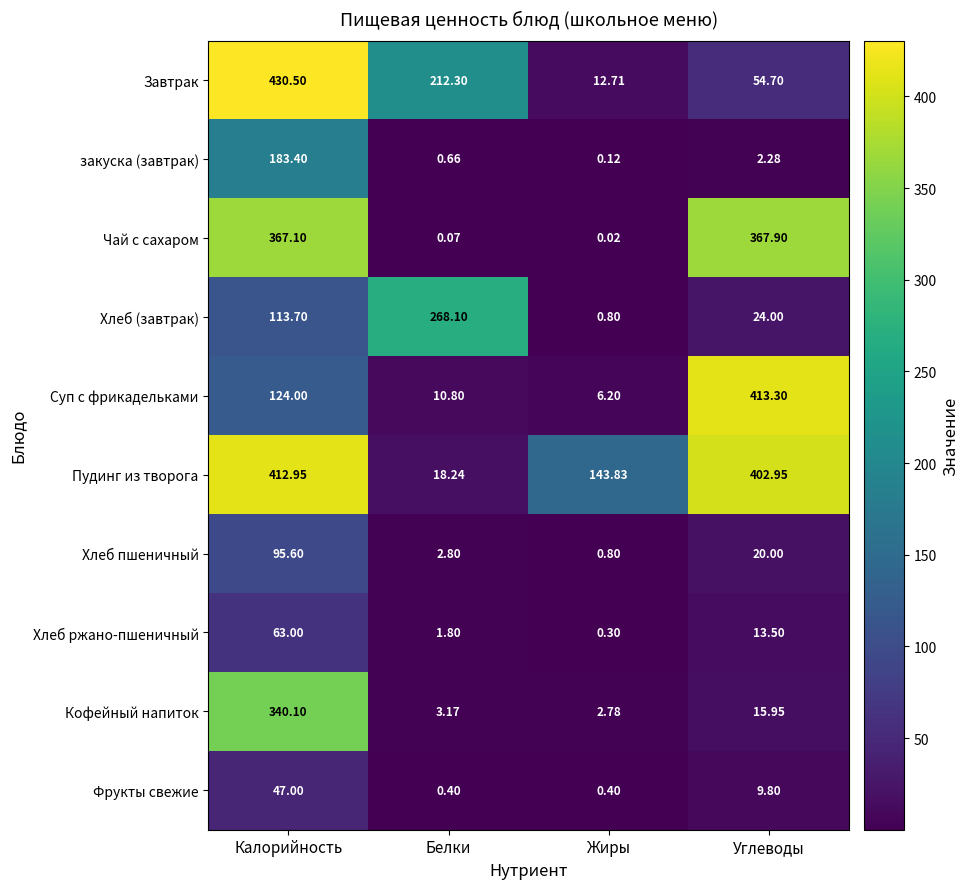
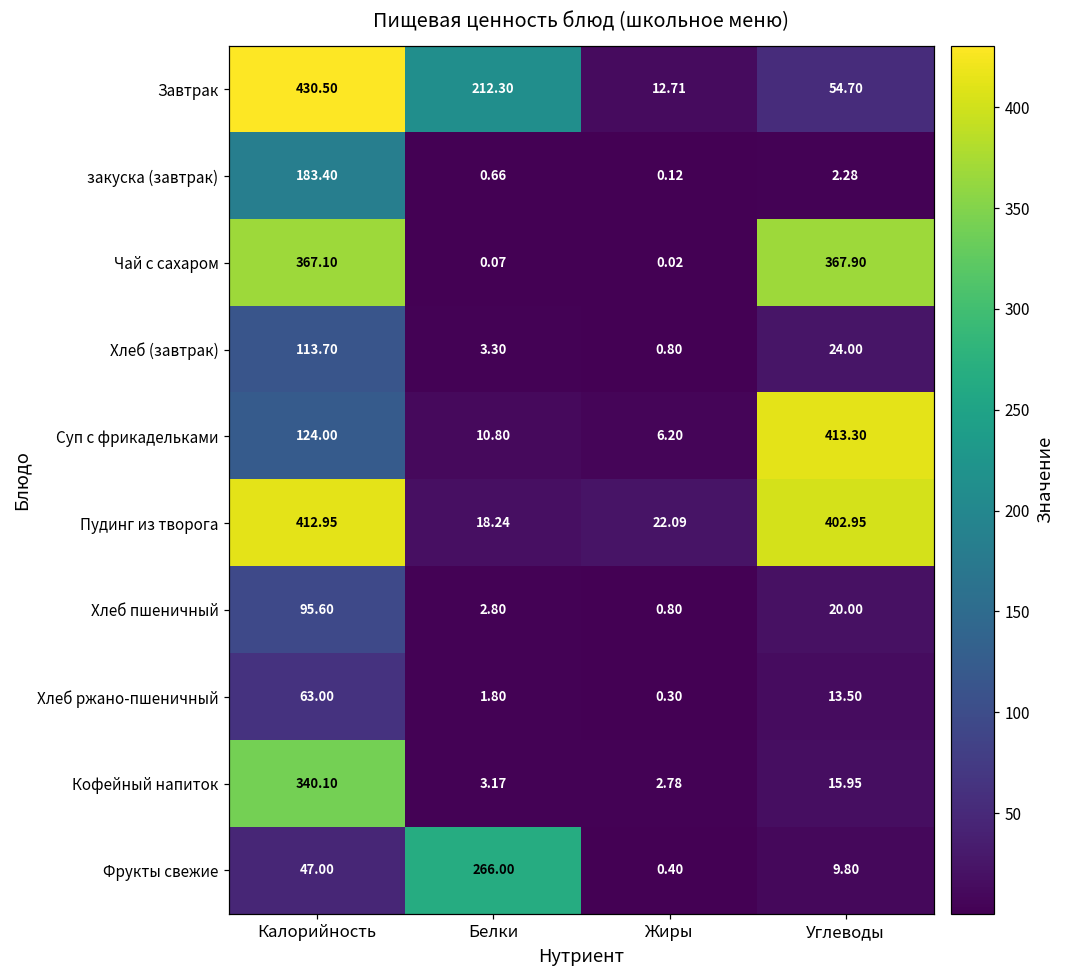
  {
    "Завтрак": {
      "Калорийность": 430.50,
      "Белки": 212.30,
      "Жиры": 12.71,
      "Углеводы": 54.70
    },
    "закуска (завтрак)": {
      "Калорийность": 183.40,
      "Белки": 0.66,
      "Жиры": 0.12,
      "Углеводы": 2.28
    },
    "Чай с сахаром": {
      "Калорийность": 367.10,
      "Белки": 0.07,
      "Жиры": 0.02,
      "Углеводы": 367.90
    },
    "Хлеб (завтрак)": {
      "Калорийность": 113.70,
-     "Белки": 268.10,
+     "Белки": 3.30,
      "Жиры": 0.80,
      "Углеводы": 24.00
    },
    "Суп с фрикадельками": {
      "Калорийность": 124.00,
      "Белки": 10.80,
      "Жиры": 6.20,
      "Углеводы": 413.30
    },
    "Пудинг из творога": {
      "Калорийность": 412.95,
      "Белки": 18.24,
-     "Жиры": 143.83,
+     "Жиры": 22.09,
      "Углеводы": 402.95
    },
    "Хлеб пшеничный": {
      "Калорийность": 95.60,
      "Белки": 2.80,
      "Жиры": 0.80,
      "Углеводы": 20.00
    },
    "Хлеб ржано-пшеничный": {
      "Калорийность": 63.00,
      "Белки": 1.80,
      "Жиры": 0.30,
      "Углеводы": 13.50
    },
    "Кофейный напиток": {
      "Калорийность": 340.10,
      "Белки": 3.17,
      "Жиры": 2.78,
      "Углеводы": 15.95
    },
    "Фрукты свежие": {
      "Калорийность": 47.00,
-     "Белки": 0.40,
+     "Белки": 266.00,
      "Жиры": 0.40,
      "Углеводы": 9.80
    }
  }
